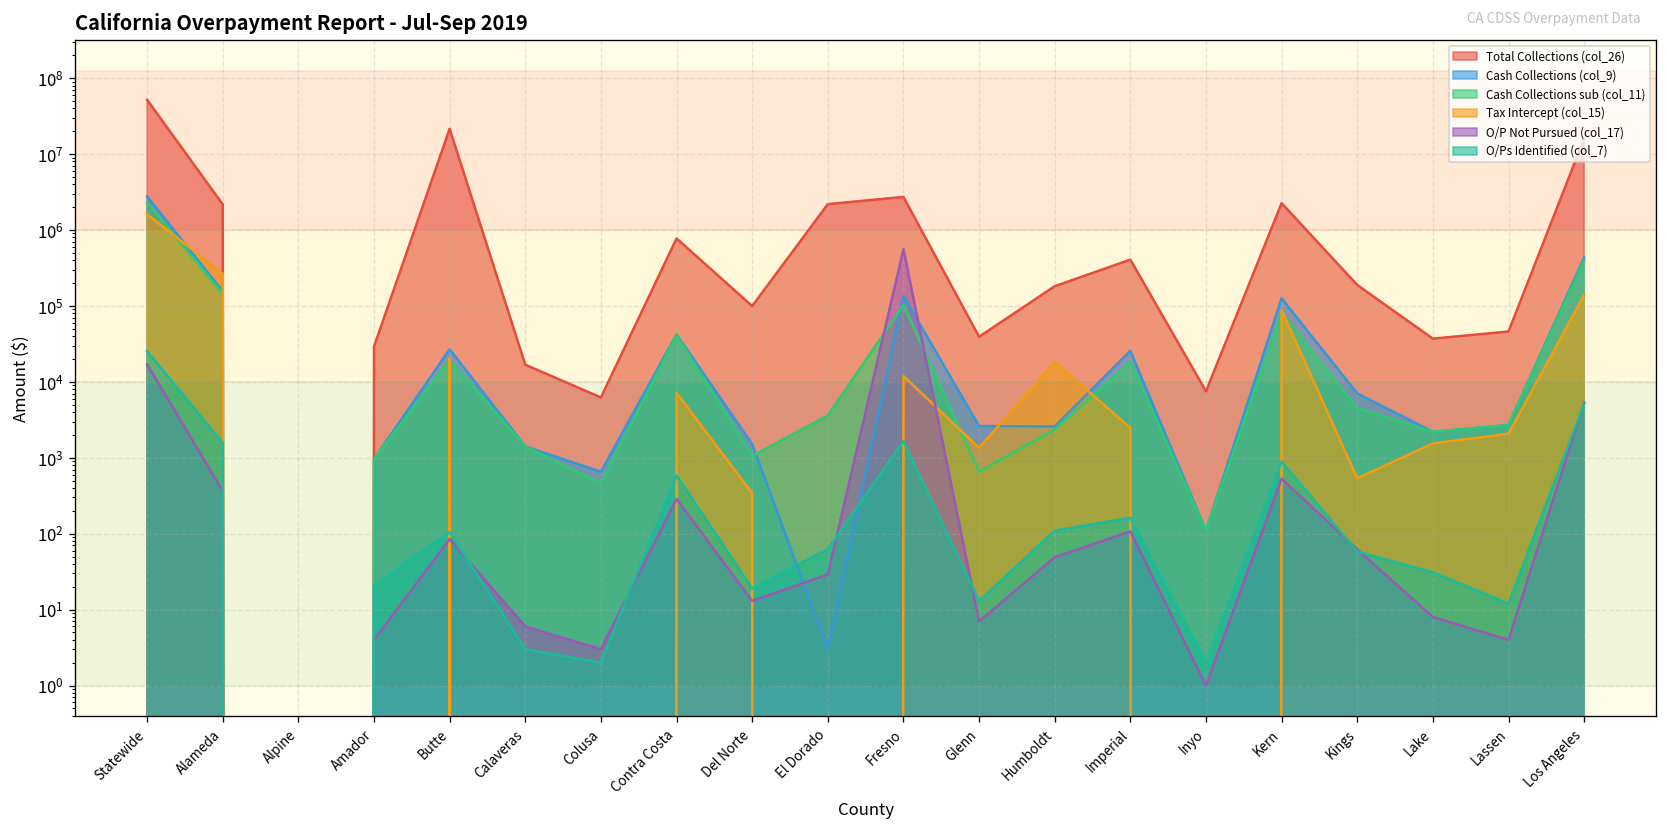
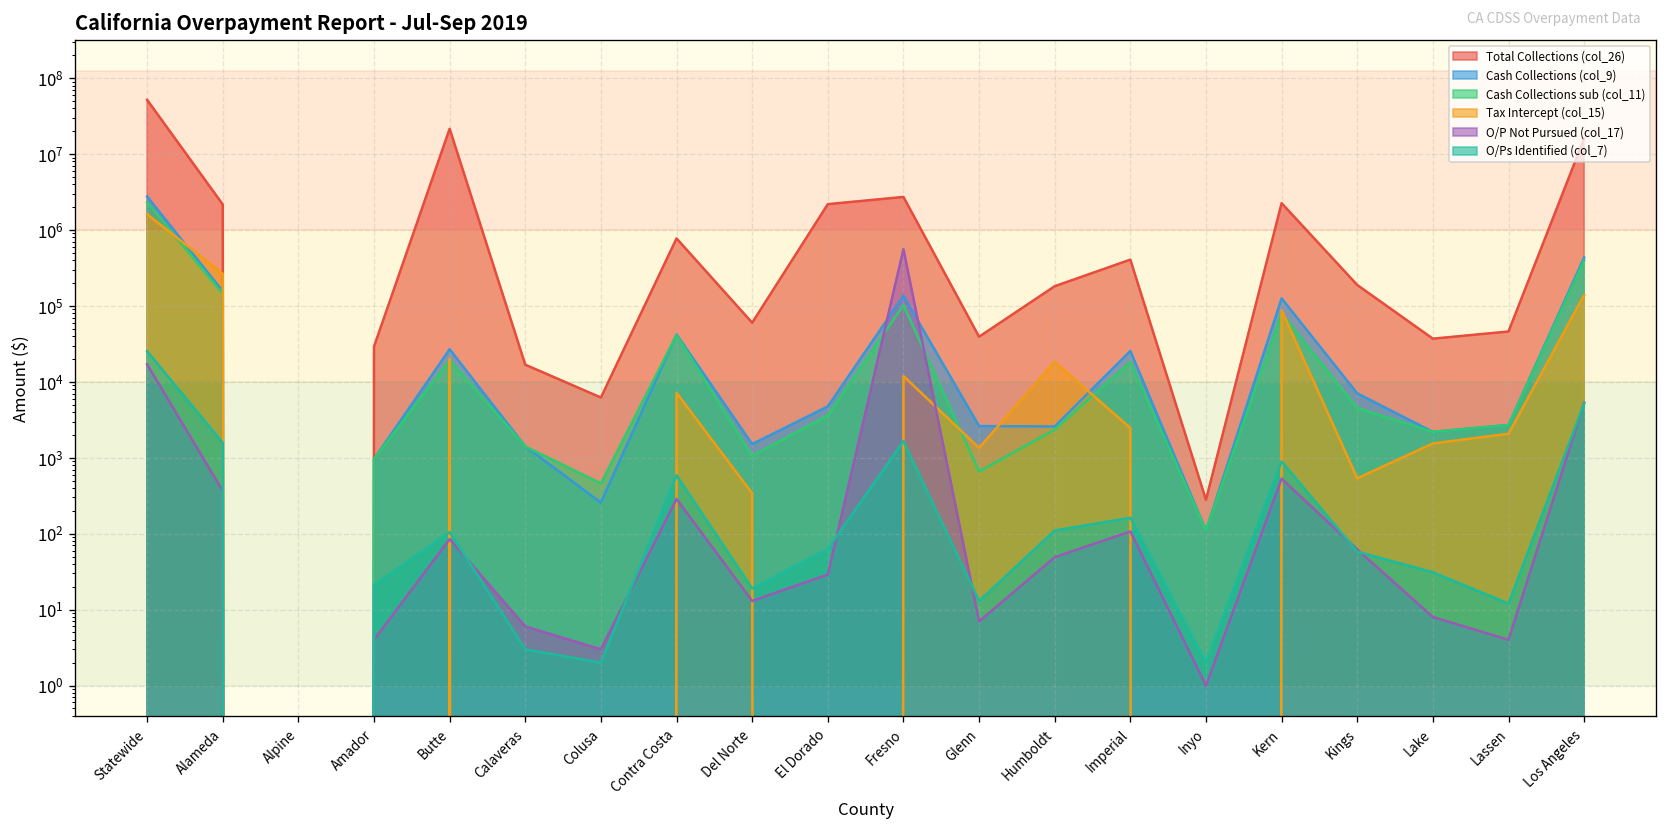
  {
    "Total Collections (col_26)": {
      "Statewide": 50000000,
      "Alameda": 2200000,
      "Amador": 30000,
      "Butte": 22000000,
      "Calaveras": 17000,
      "Colusa": 6000,
      "Contra Costa": 800000,
-     "Del Norte": 100000,
+     "Del Norte": 60000,
      "El Dorado": 2200000,
      "Fresno": 2700000,
      "Glenn": 40000,
      "Humboldt": 180000,
      "Imperial": 400000,
-     "Inyo": 8000,
+     "Inyo": 300,
      "Kern": 2300000,
      "Kings": 190000,
      "Lake": 40000,
      "Lassen": 50000
    },
    "Cash Collections (col_9)": {
      "Statewide": 3000000,
      "Butte": 27000,
-     "Colusa": 700,
+     "Colusa": 260,
      "Del Norte": 1500,
-     "El Dorado": 3,
+     "El Dorado": 5000,
      "Fresno": 140000,
      "Glenn": 2600,
      "Imperial": 26000,
      "Kern": 130000,
      "Kings": 7000
    },
    "Tax Intercept (col_15)": {
      "Statewide": 1600000,
      "Alameda": 270000,
      "Contra Costa": 7000,
      "Del Norte": 300,
      "Fresno": 12000,
      "Glenn": 1300,
      "Humboldt": 18000,
      "Imperial": 2500,
      "Kern": 90000,
      "Kings": 500,
      "Lake": 1500,
      "Lassen": 2100,
      "Los Angeles": 140000
    },
    "O/P Not Pursued (col_17)": {
      "Statewide": 17000,
      "Alameda": 400,
      "Amador": 4,
      "Butte": 90,
      "Calaveras": 6,
      "Colusa": 3,
      "Contra Costa": 300,
      "Del Norte": 13,
      "El Dorado": 30,
      "Fresno": 600000,
      "Glenn": 7,
      "Humboldt": 50,
      "Imperial": 110,
      "Inyo": 1,
      "Kern": 500,
      "Lake": 8,
      "Lassen": 4
    }
  }
